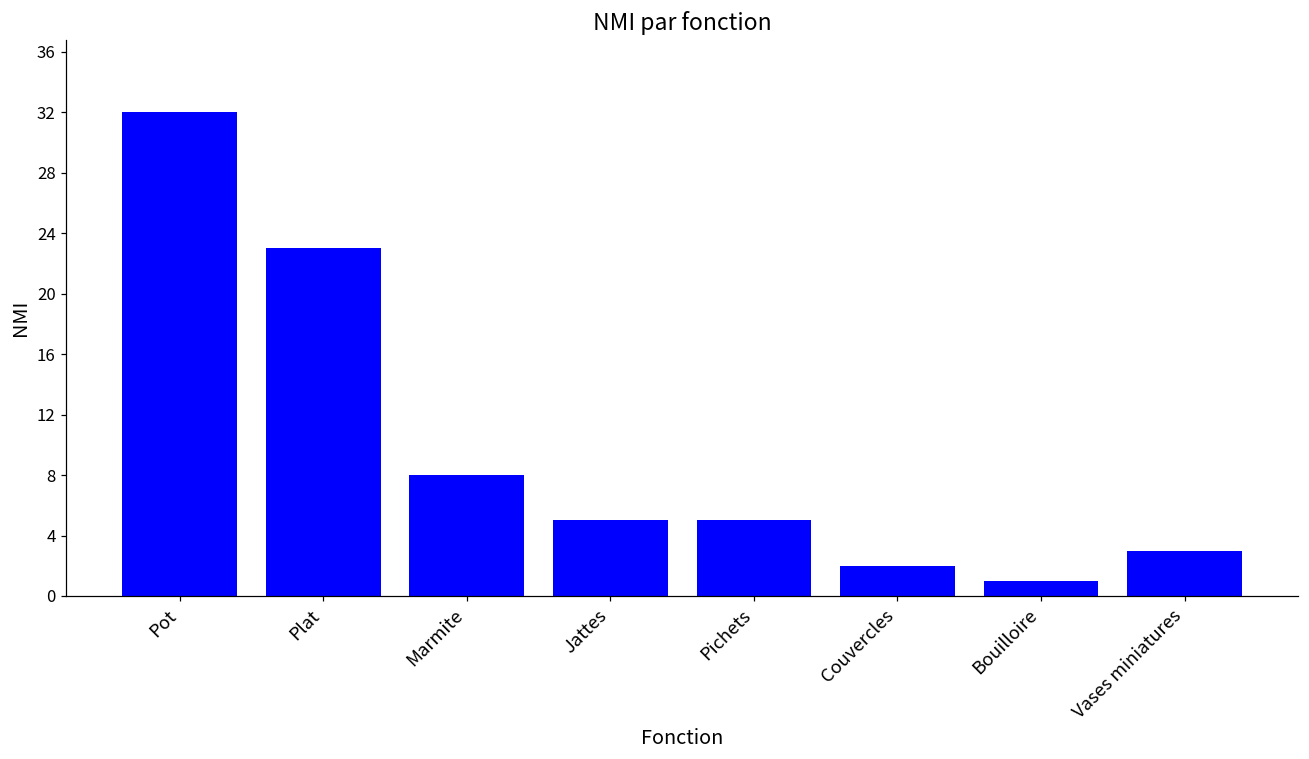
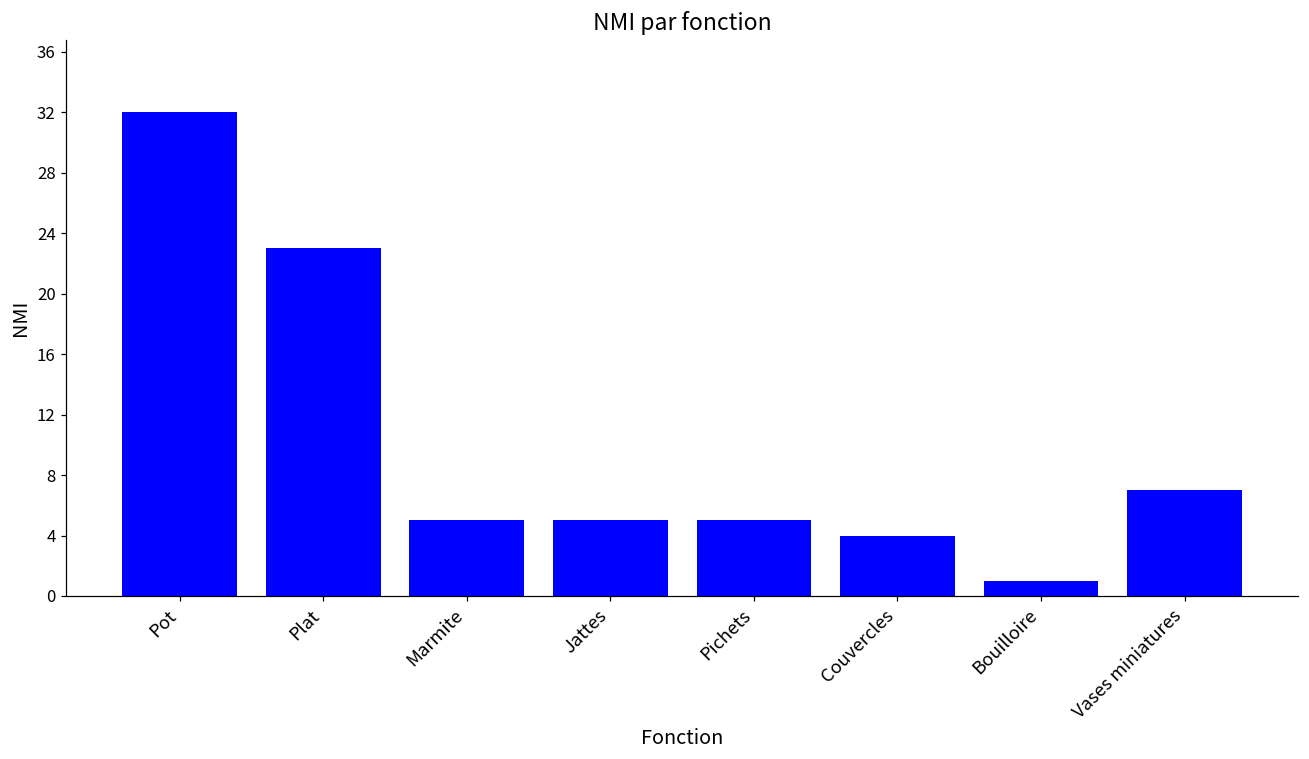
  {
    "Pot": 32,
    "Plat": 23,
-   "Marmite": 8,
+   "Marmite": 5,
    "Jattes": 5,
    "Pichets": 5,
-   "Couvercles": 2,
+   "Couvercles": 4,
    "Bouilloire": 1,
-   "Vases miniatures": 3
+   "Vases miniatures": 7
  }
